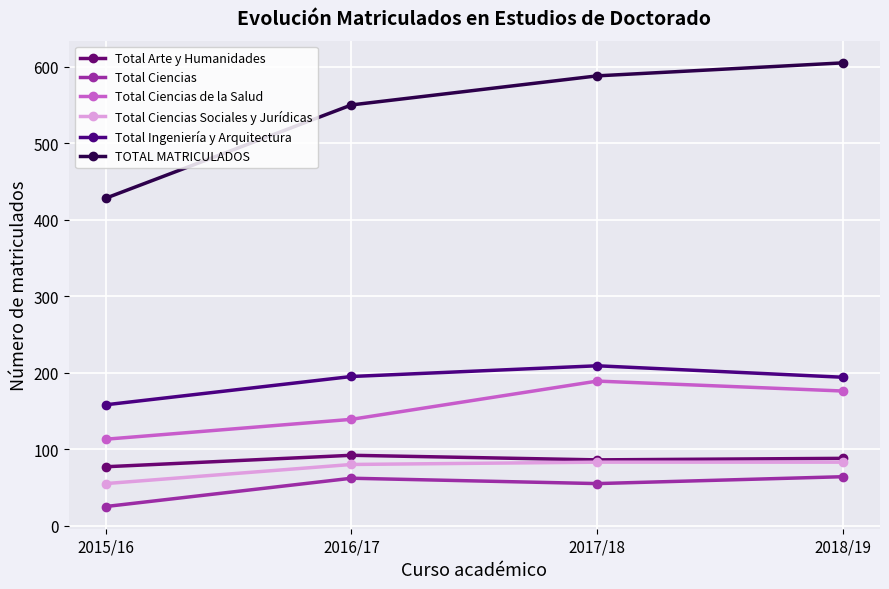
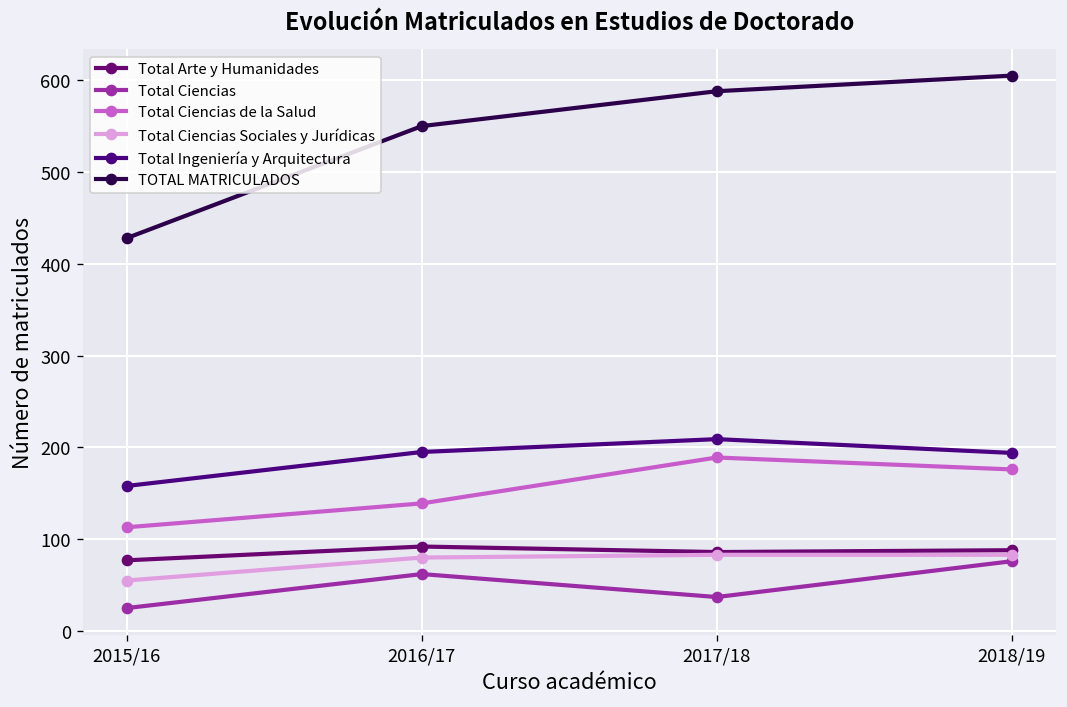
  {
    "Total Ciencias": {
      "2015/16": 30,
      "2016/17": 60,
-     "2017/18": 60,
-     "2018/19": 60
+     "2017/18": 40,
+     "2018/19": 80
    },
    "Total Ciencias de la Salud": {
      "2015/16": 110,
      "2016/17": 140,
      "2017/18": 190,
      "2018/19": 180
    },
    "Total Ciencias Sociales y Jurídicas": {
      "2015/16": 60,
      "2016/17": 80,
      "2018/19": 80
    },
    "TOTAL MATRICULADOS": {
      "2015/16": 430,
      "2016/17": 550,
      "2017/18": 590,
      "2018/19": 610
    }
  }
